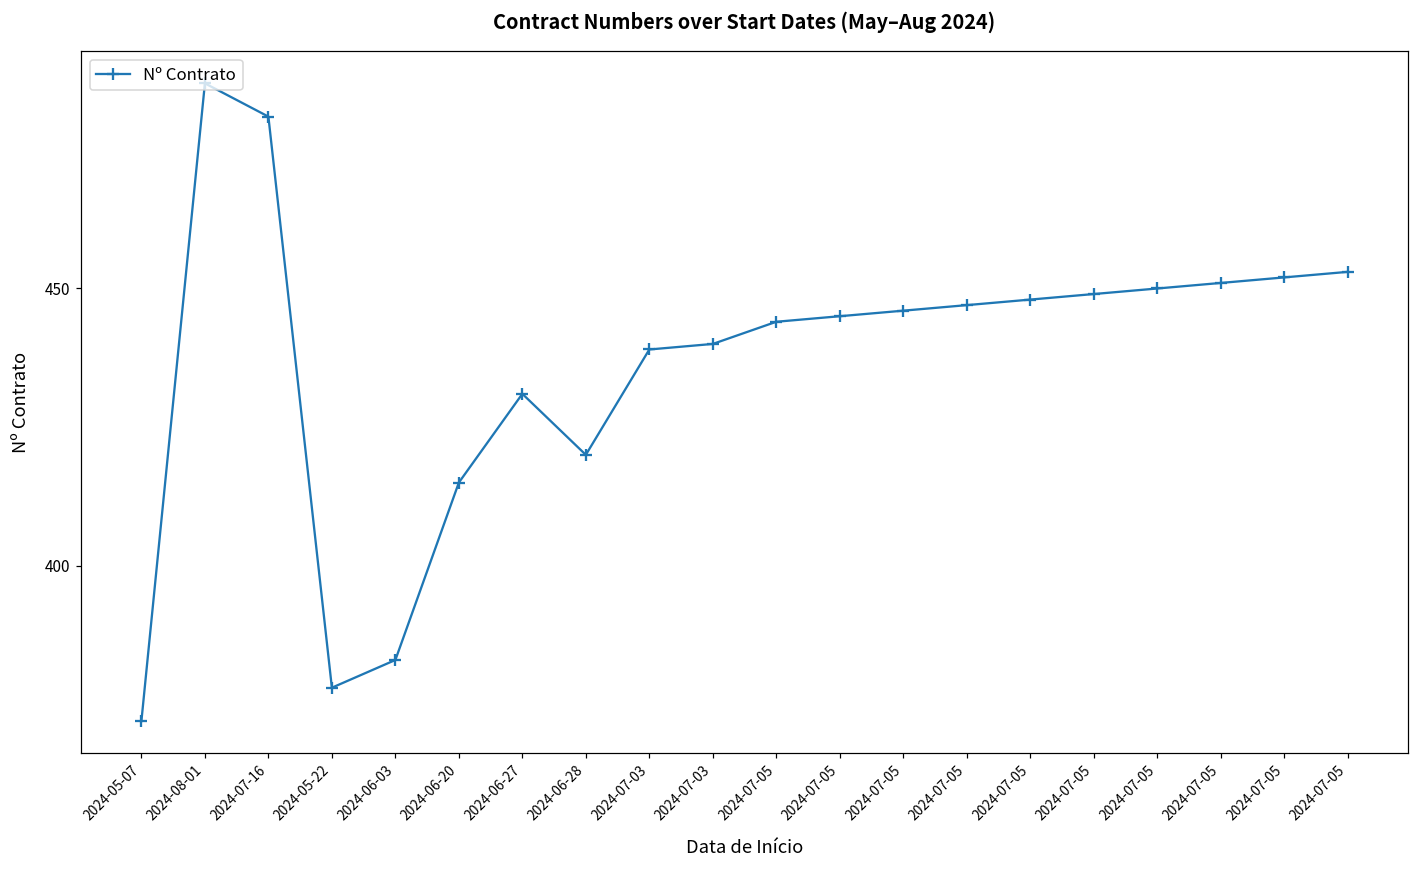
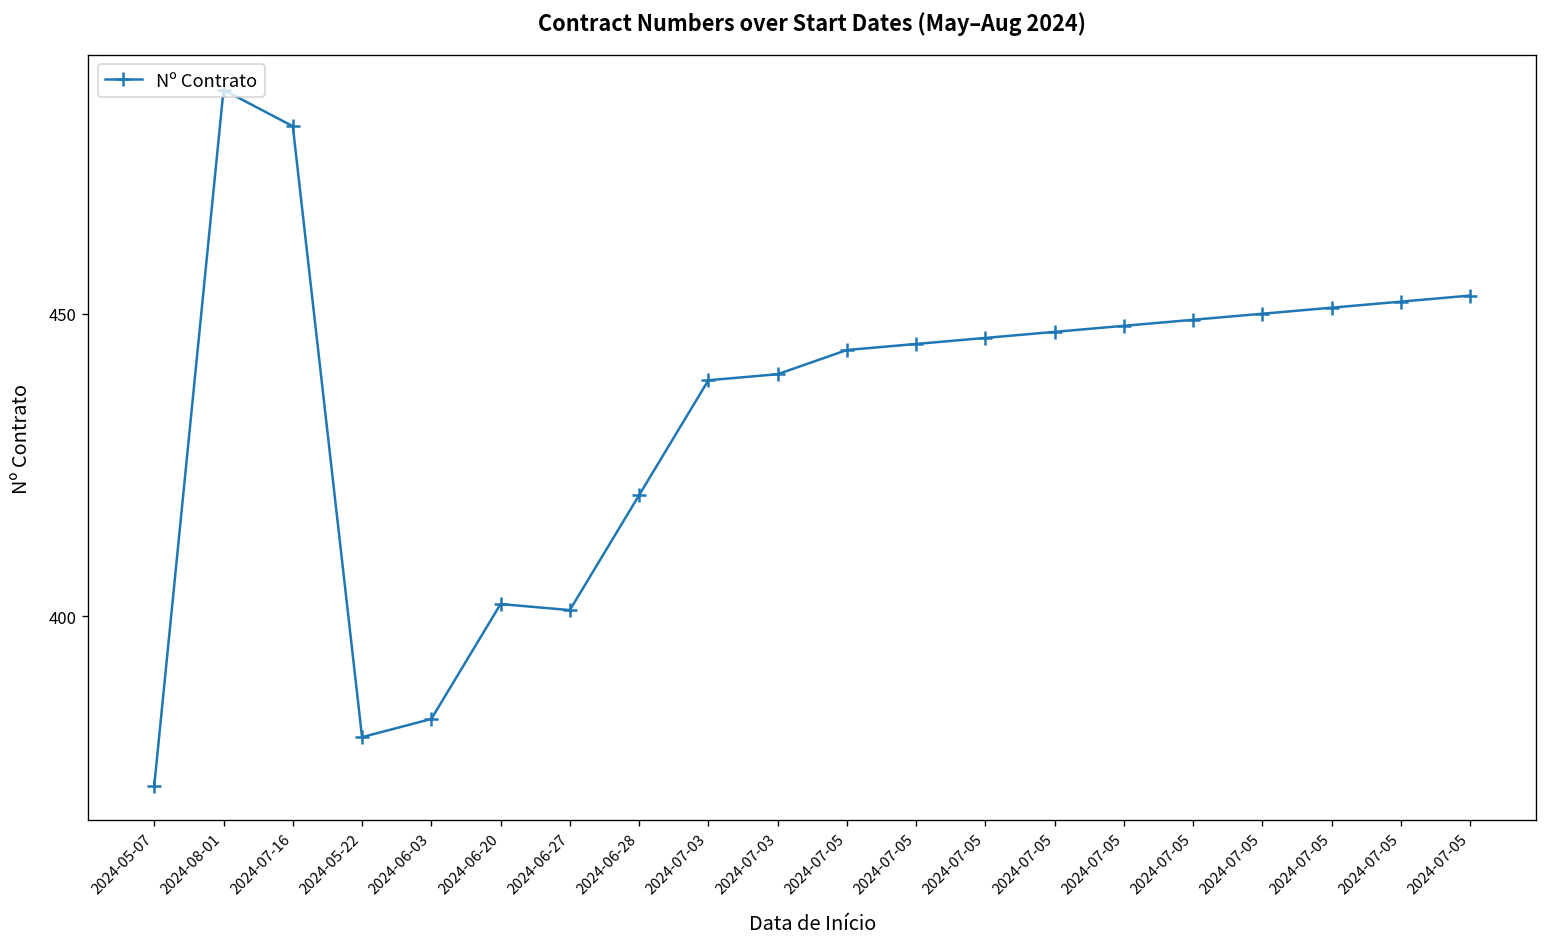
  {
    "2024-05-07": 372,
    "2024-07-16": 481,
-   "2024-05-22": 378,
+   "2024-05-22": 380,
    "2024-06-03": 383,
-   "2024-06-20": 415,
-   "2024-06-27": 431,
+   "2024-06-20": 402,
+   "2024-06-27": 401,
    "2024-06-28": 420
  }
